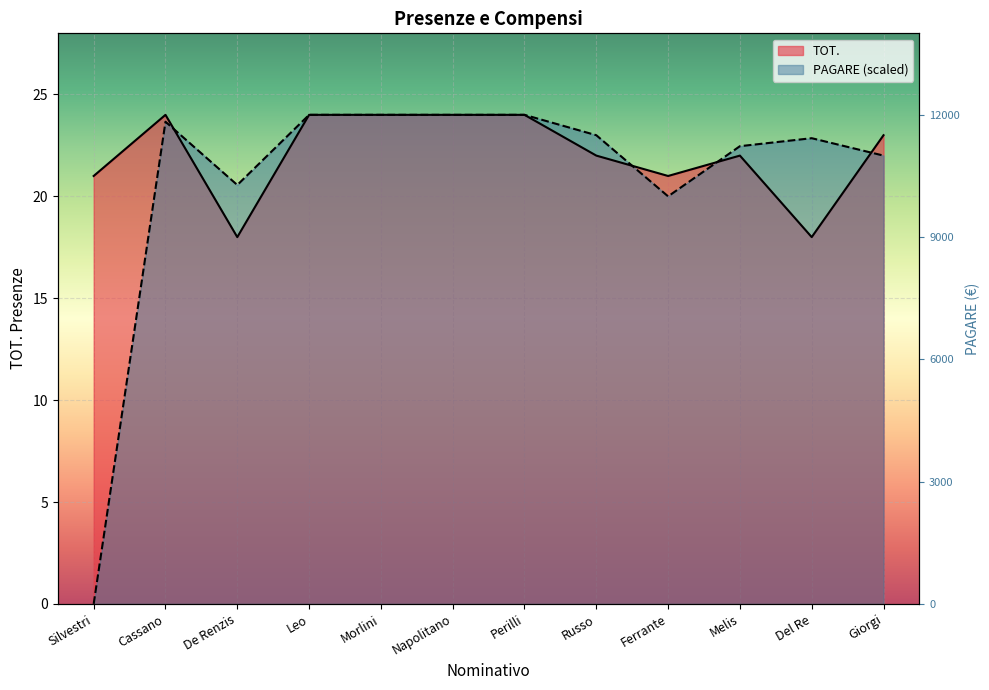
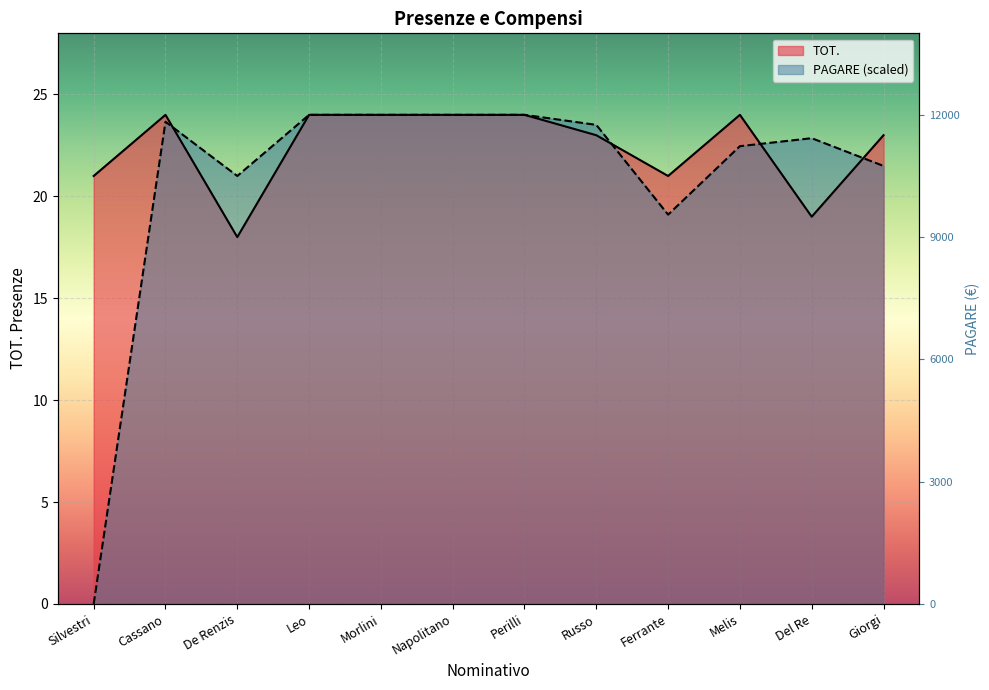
  {
    "TOT.": {
      "Silvestri": 21,
      "Cassano": 24,
      "De Renzis": 18,
-     "Russo": 22,
+     "Russo": 23,
      "Ferrante": 21,
-     "Melis": 22,
-     "Del Re": 18,
+     "Melis": 24,
+     "Del Re": 19,
      "Giorgi": 23
    },
    "PAGARE (scaled)": {
      "Silvestri": 0.0,
      "Cassano": 23.7,
-     "De Renzis": 20.6,
-     "Russo": 23.0,
-     "Ferrante": 20.0,
+     "De Renzis": 21.0,
+     "Russo": 23.5,
+     "Ferrante": 19.1,
      "Melis": 22.5,
      "Del Re": 22.9,
-     "Giorgi": 22.0
+     "Giorgi": 21.5
    }
  }
